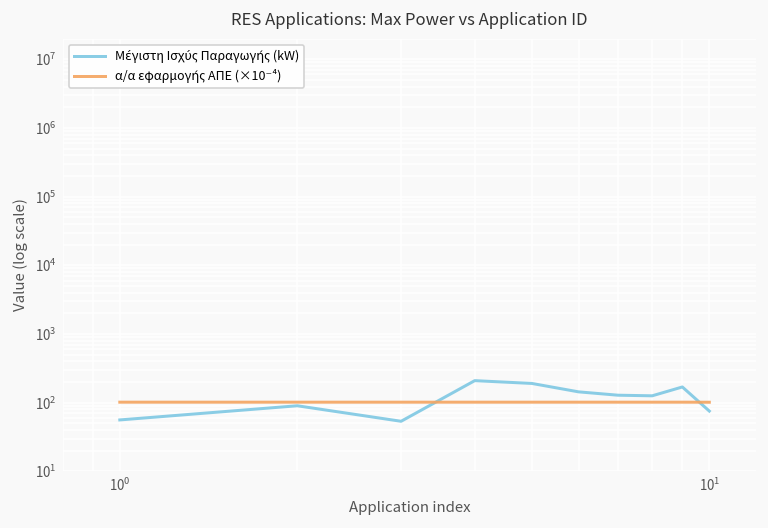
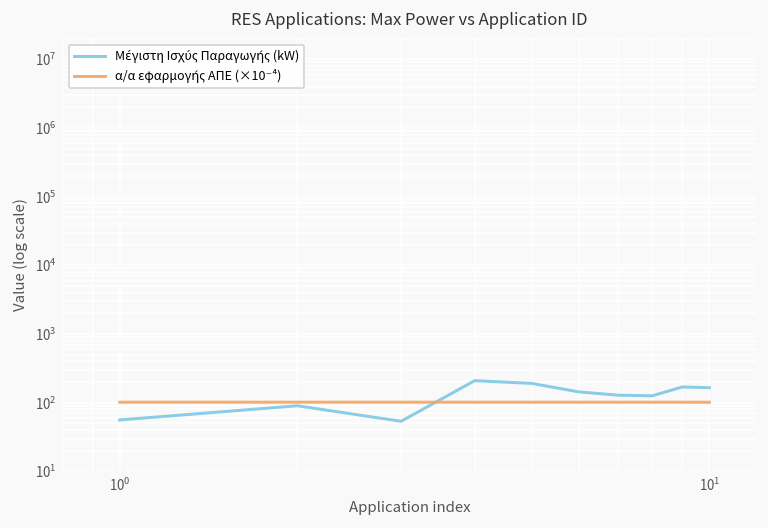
  {
    "Μέγιστη Ισχύς Παραγωγής (kW)": {
      "10^0": 60,
-     "10^1": 80
+     "10^1": 170
    },
    "α/α εφαρμογής ΑΠΕ (×10⁻⁴)": {
      "10^0": 100,
      "10^1": 100
    }
  }
